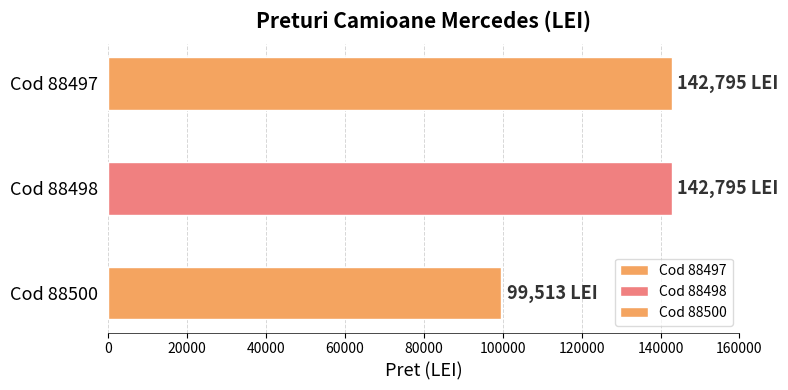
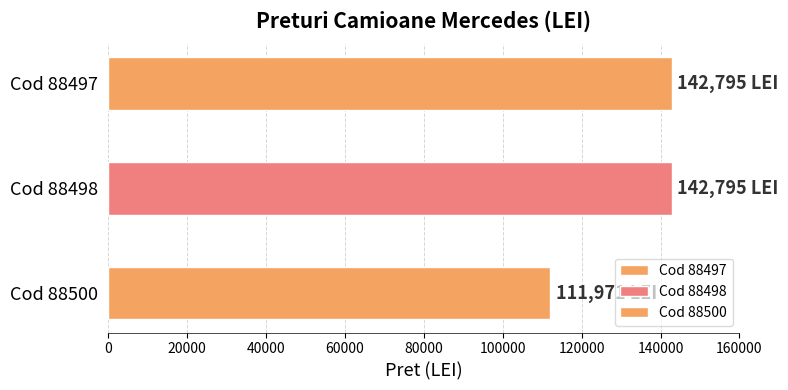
  {
-   "Cod 88500": 100000
+   "Cod 88500": 112000
  }
